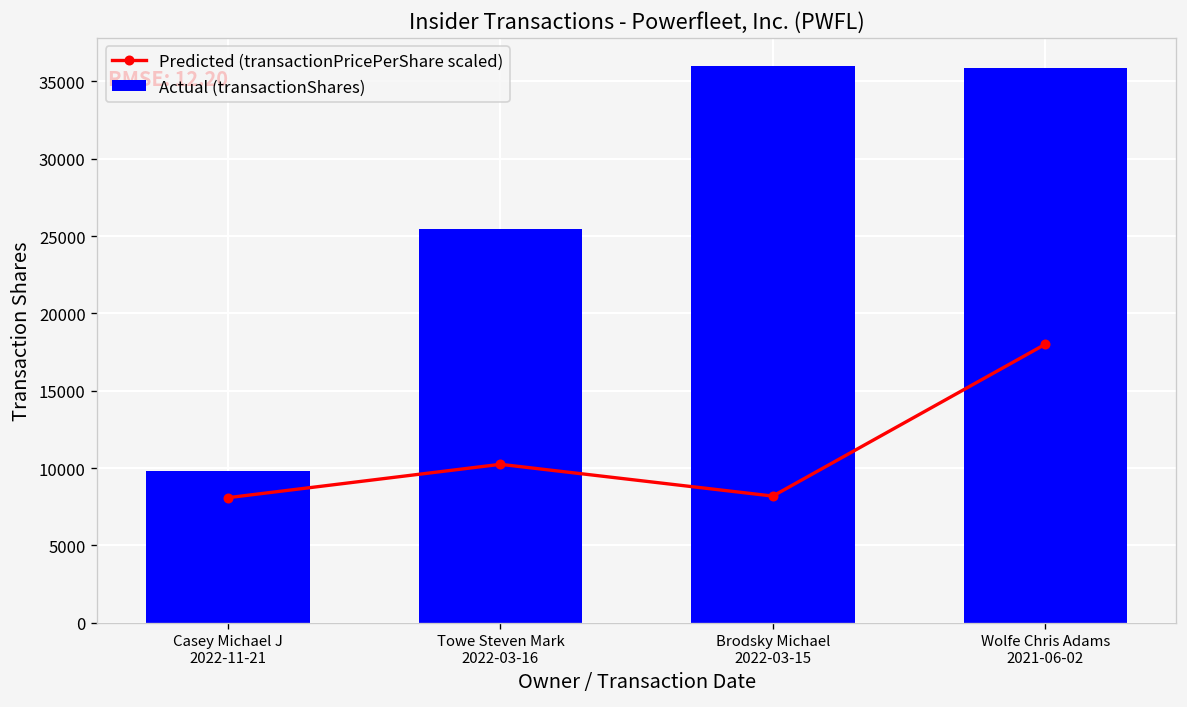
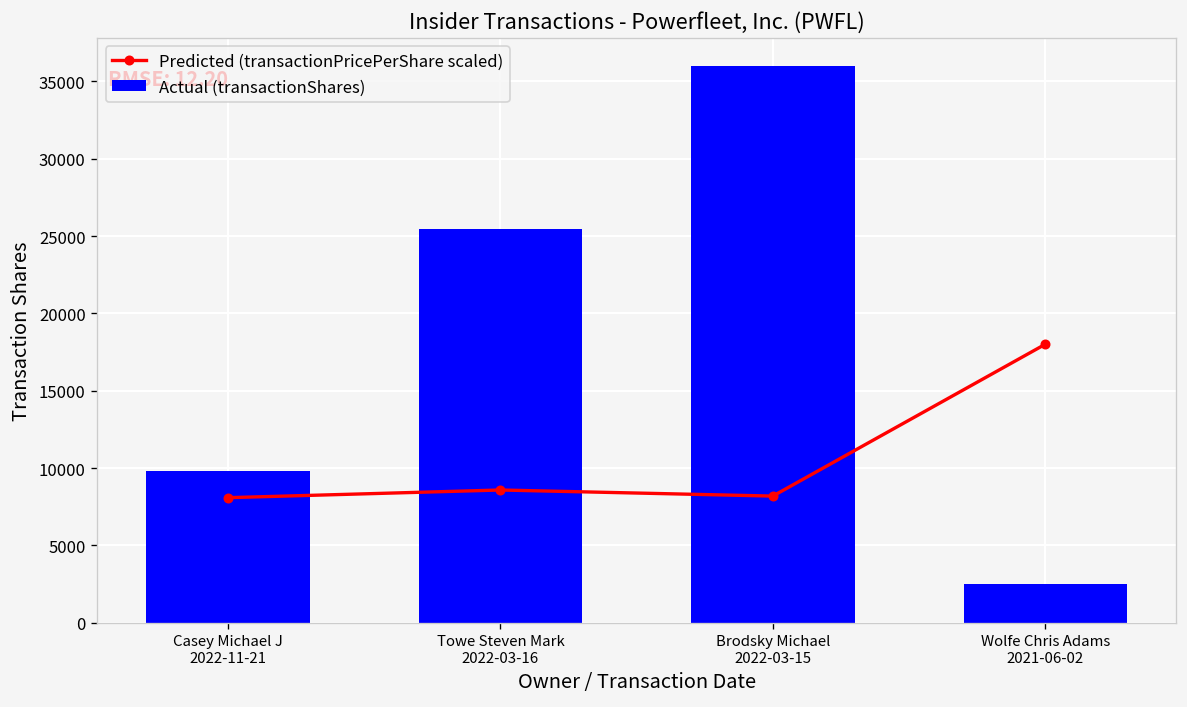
  {
    "Predicted (transactionPricePerShare scaled)": {
      "Casey Michael J 2022-11-21": 8100,
-     "Towe Steven Mark 2022-03-16": 10200,
+     "Towe Steven Mark 2022-03-16": 8600,
      "Brodsky Michael 2022-03-15": 8200,
      "Wolfe Chris Adams 2021-06-02": 18000
    },
    "Actual (transactionShares)": {
      "Casey Michael J 2022-11-21": 9800,
      "Towe Steven Mark 2022-03-16": 25400,
      "Brodsky Michael 2022-03-15": 36000,
-     "Wolfe Chris Adams 2021-06-02": 35900
+     "Wolfe Chris Adams 2021-06-02": 2500
    }
  }
